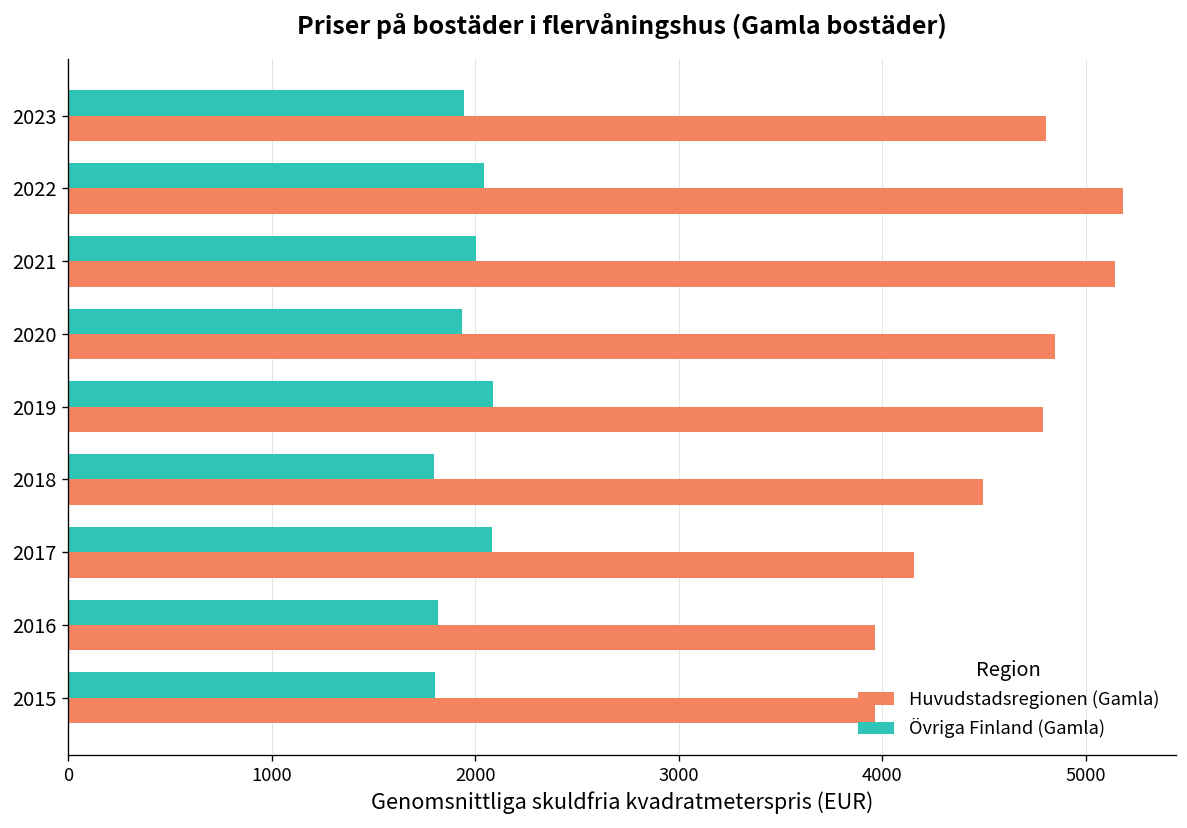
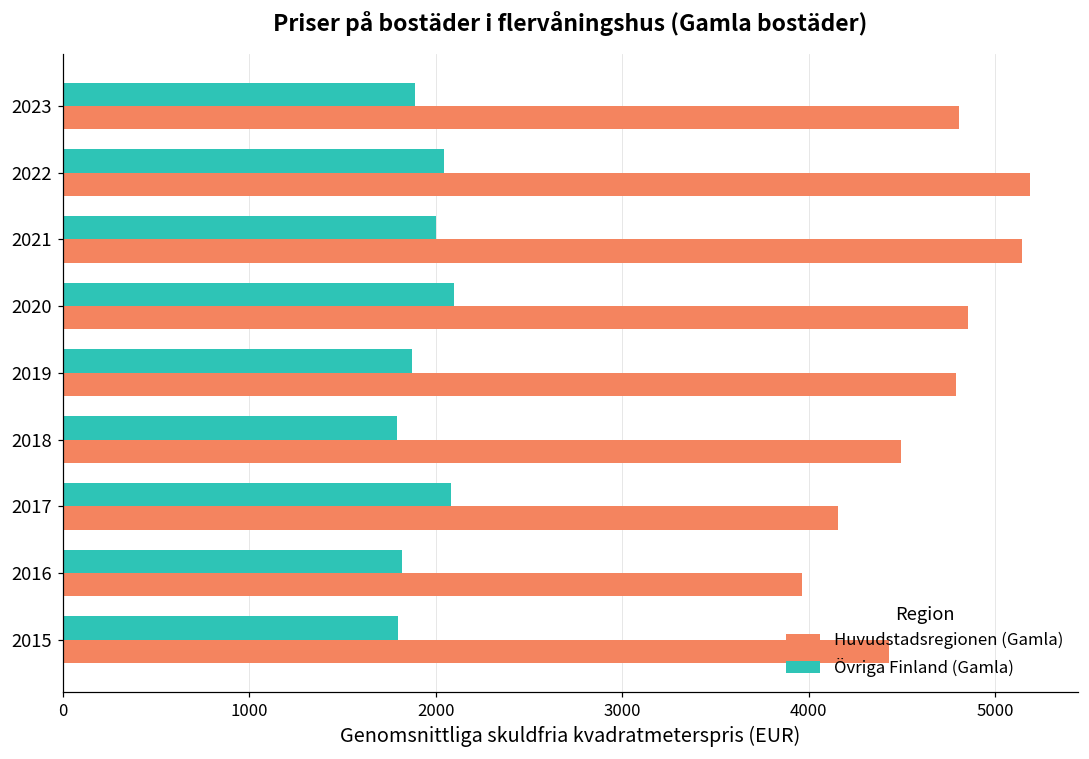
  {
    "Huvudstadsregionen (Gamla)": {
      "2023": 4810,
      "2022": 5180,
      "2021": 5140,
      "2020": 4850,
      "2019": 4790,
      "2018": 4490,
      "2017": 4150,
      "2016": 3960,
-     "2015": 3970
+     "2015": 4430
    },
    "Övriga Finland (Gamla)": {
-     "2023": 1950,
+     "2023": 1890,
      "2022": 2040,
      "2021": 2000,
-     "2020": 1930,
-     "2019": 2090,
+     "2020": 2100,
+     "2019": 1870,
      "2018": 1800,
      "2017": 2080,
      "2016": 1820,
      "2015": 1800
    }
  }
